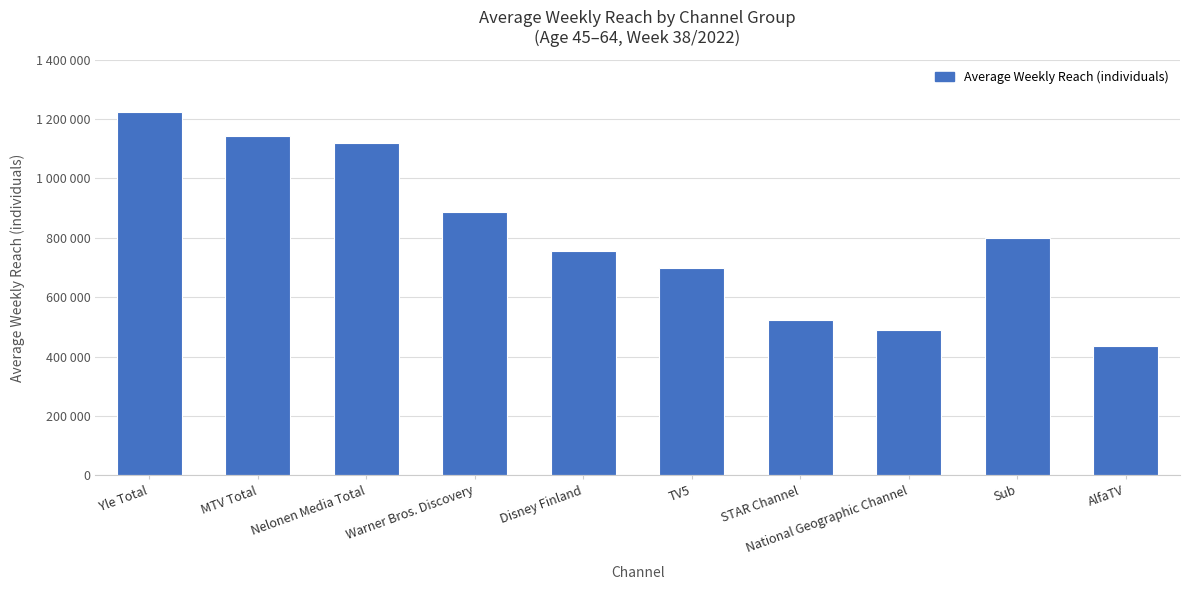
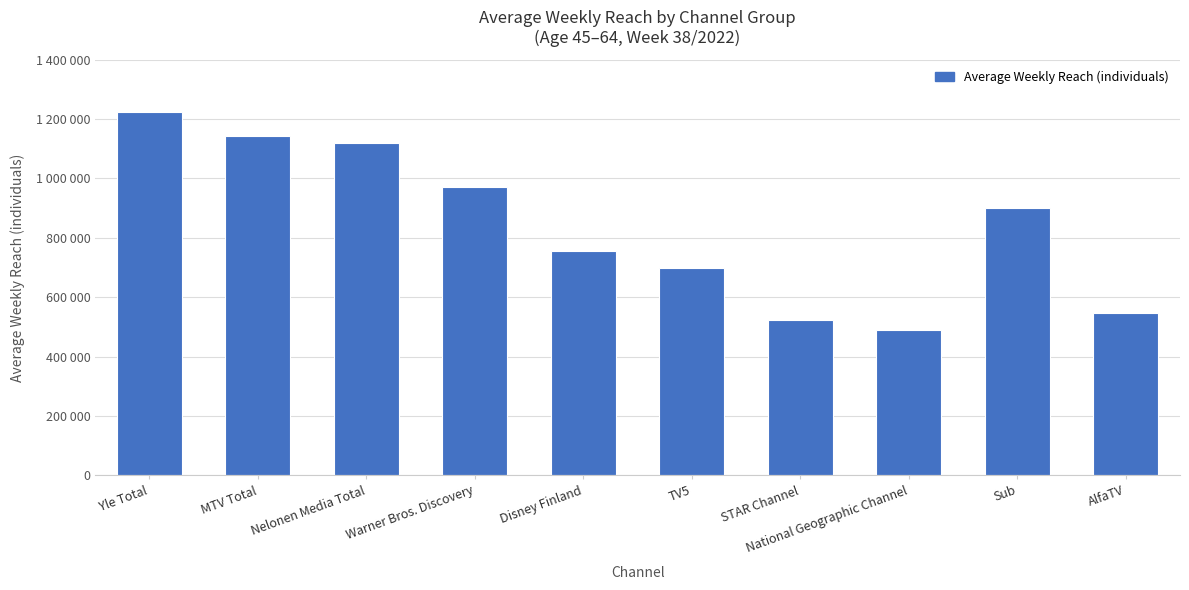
  {
    "Yle Total": 1220000,
    "MTV Total": 1140000,
    "Nelonen Media Total": 1120000,
-   "Warner Bros. Discovery": 890000,
+   "Warner Bros. Discovery": 970000,
    "Disney Finland": 750000,
    "TV5": 700000,
    "STAR Channel": 520000,
    "National Geographic Channel": 490000,
-   "Sub": 800000,
-   "AlfaTV": 440000
+   "Sub": 900000,
+   "AlfaTV": 540000
  }
